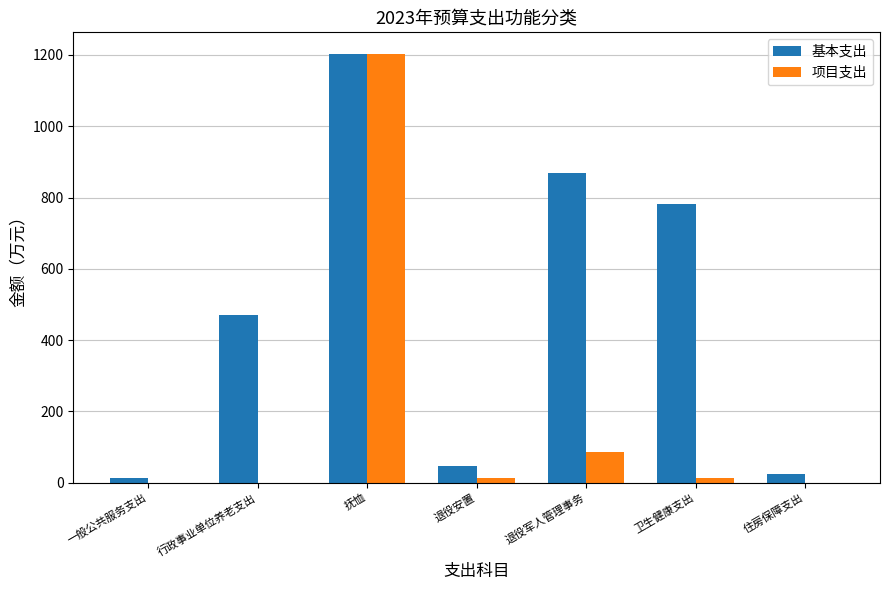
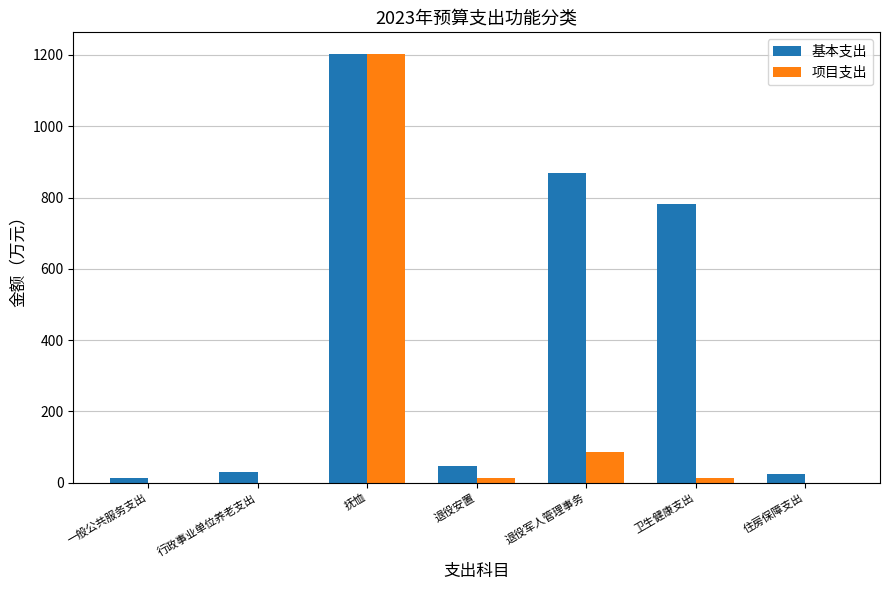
  {
    "基本支出": {
      "一般公共服务支出": 10,
-     "行政事业单位养老支出": 470,
+     "行政事业单位养老支出": 30,
      "抚恤": 1200,
      "退役安置": 50,
      "退役军人管理事务": 870,
      "卫生健康支出": 780,
      "住房保障支出": 20
    },
    "项目支出": {
      "一般公共服务支出": 0,
      "行政事业单位养老支出": 0,
      "抚恤": 1200,
      "退役安置": 10,
      "退役军人管理事务": 90,
      "卫生健康支出": 10,
      "住房保障支出": 0
    }
  }
